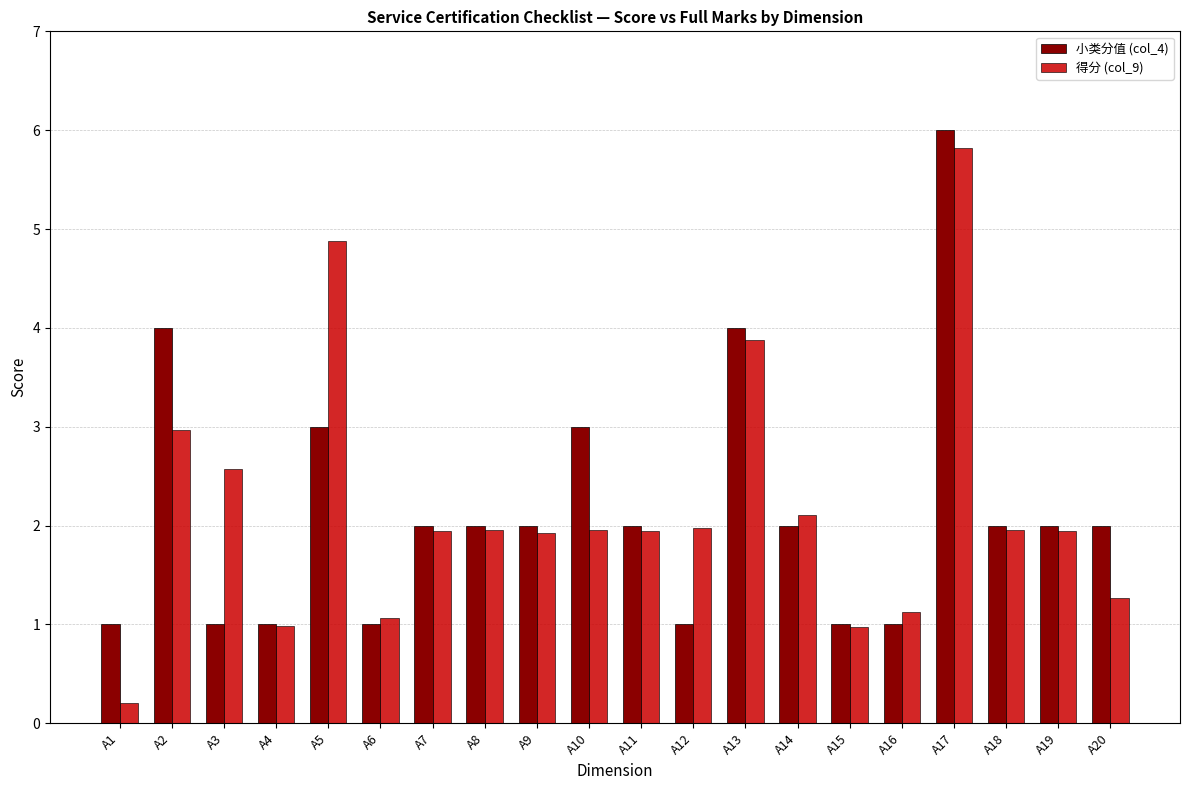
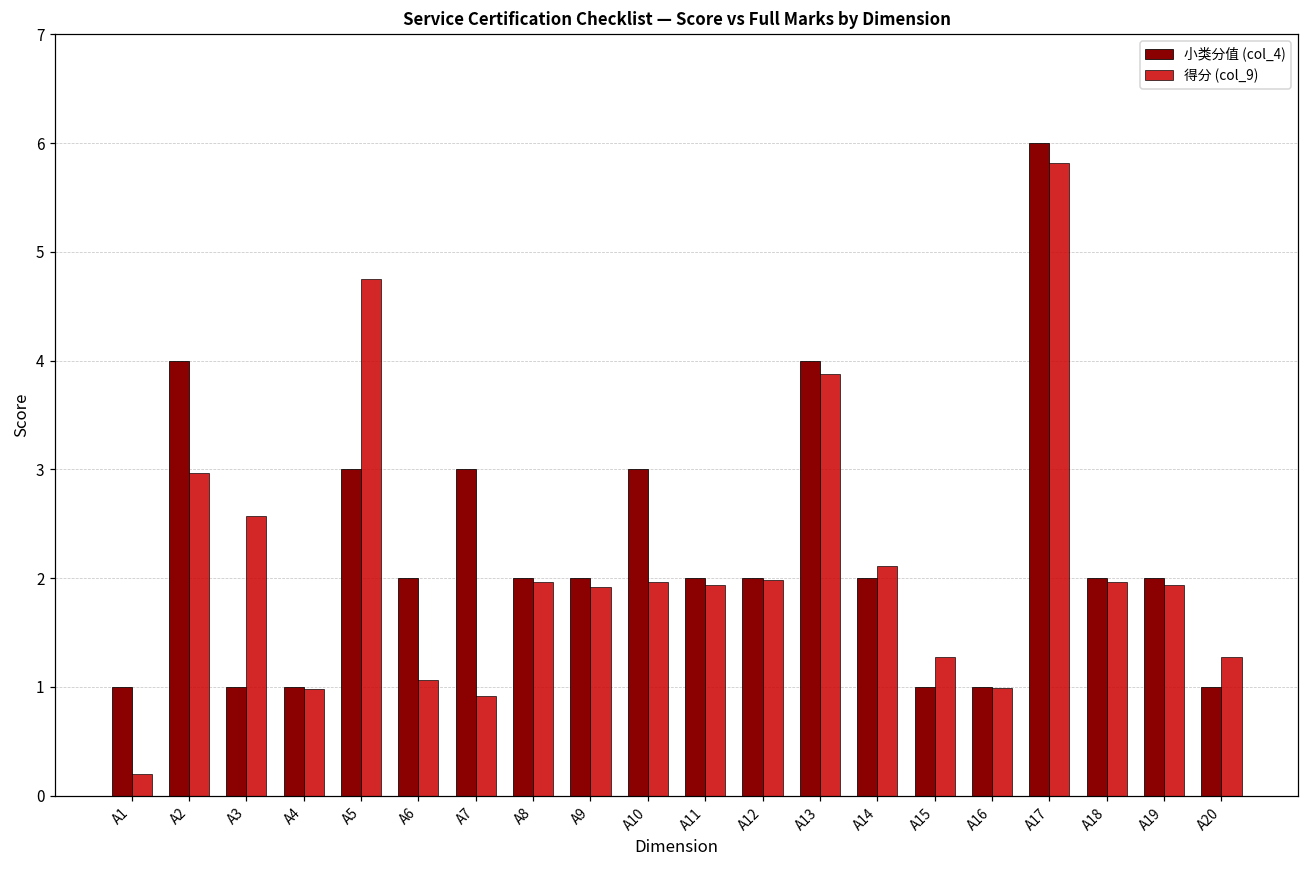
  {
    "小类分值 (col_4)": {
      "A1": 1,
      "A2": 4,
      "A3": 1,
      "A4": 1,
      "A5": 3,
-     "A6": 1,
-     "A7": 2,
+     "A6": 2,
+     "A7": 3,
      "A8": 2,
      "A9": 2,
      "A10": 3,
      "A11": 2,
-     "A12": 1,
+     "A12": 2,
      "A13": 4,
      "A14": 2,
      "A15": 1,
      "A16": 1,
      "A17": 6,
      "A18": 2,
      "A19": 2,
-     "A20": 2
+     "A20": 1
    },
    "得分 (col_9)": {
      "A1": 0.2,
      "A2": 3.0,
      "A3": 2.6,
      "A4": 1.0,
-     "A5": 4.9,
+     "A5": 4.8,
      "A6": 1.1,
-     "A7": 1.9,
+     "A7": 0.9,
      "A8": 2.0,
      "A9": 1.9,
      "A10": 2.0,
      "A11": 1.9,
      "A12": 2.0,
      "A13": 3.9,
      "A14": 2.1,
-     "A15": 1.0,
-     "A16": 1.1,
+     "A15": 1.3,
+     "A16": 1.0,
      "A17": 5.8,
      "A18": 2.0,
      "A19": 1.9,
      "A20": 1.3
    }
  }
